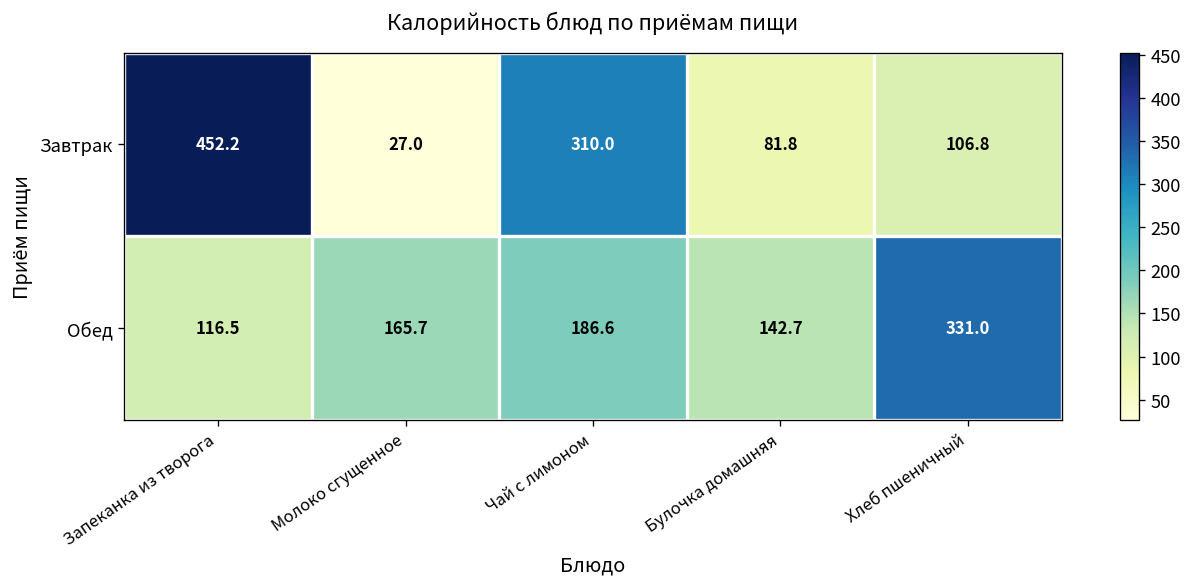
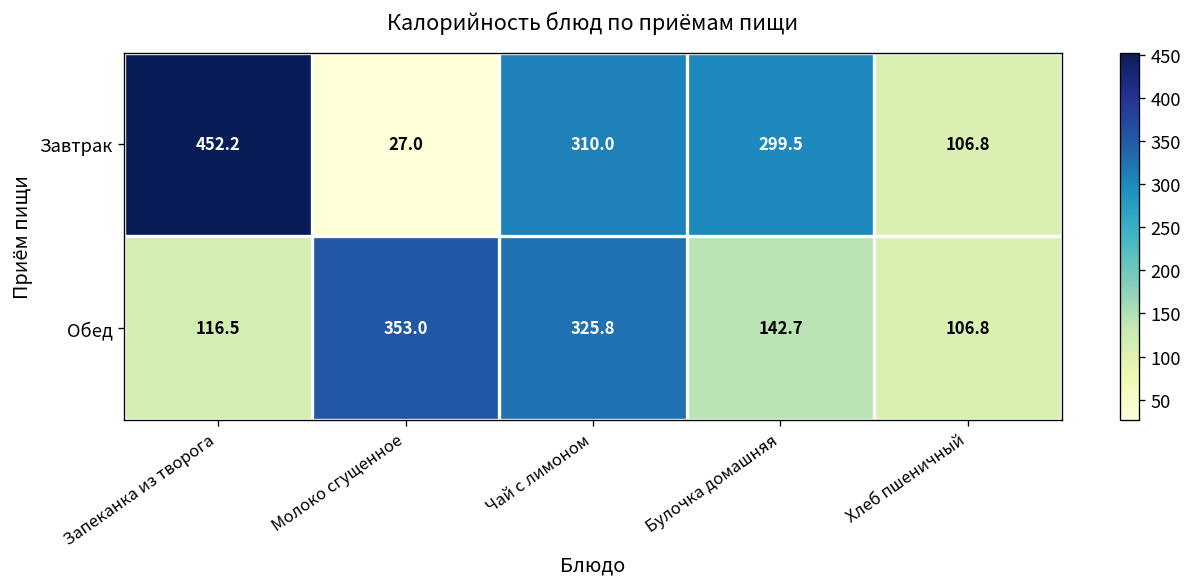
  {
    "Завтрак": {
      "Запеканка из творога": 452.2,
      "Молоко сгущенное": 27.0,
      "Чай с лимоном": 310.0,
-     "Булочка домашняя": 81.8,
+     "Булочка домашняя": 299.5,
      "Хлеб пшеничный": 106.8
    },
    "Обед": {
      "Запеканка из творога": 116.5,
-     "Молоко сгущенное": 165.7,
-     "Чай с лимоном": 186.6,
+     "Молоко сгущенное": 353.0,
+     "Чай с лимоном": 325.8,
      "Булочка домашняя": 142.7,
-     "Хлеб пшеничный": 331.0
+     "Хлеб пшеничный": 106.8
    }
  }
